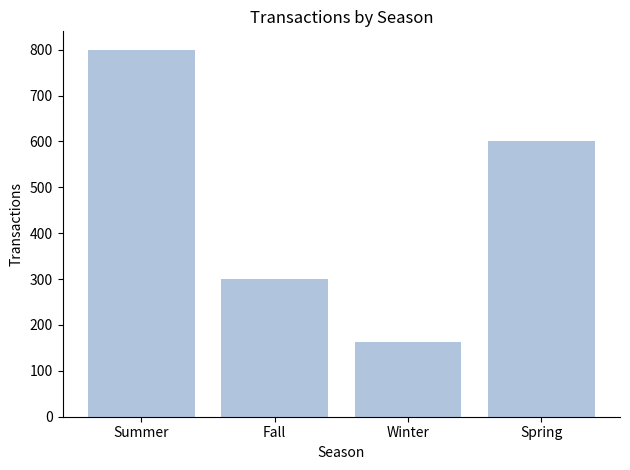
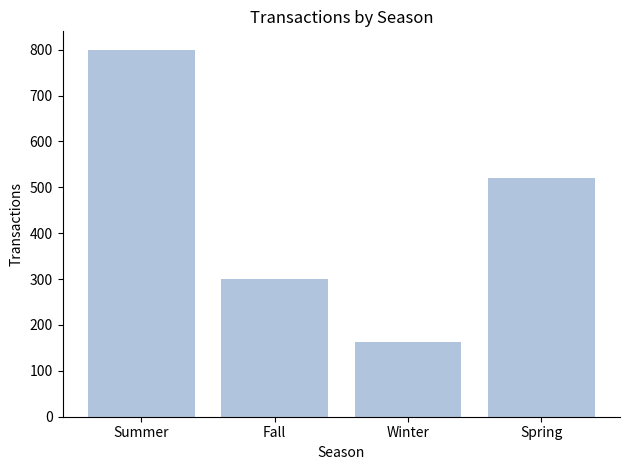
  {
    "Summer": 800,
    "Fall": 300,
    "Winter": 160,
-   "Spring": 600
+   "Spring": 520
  }
